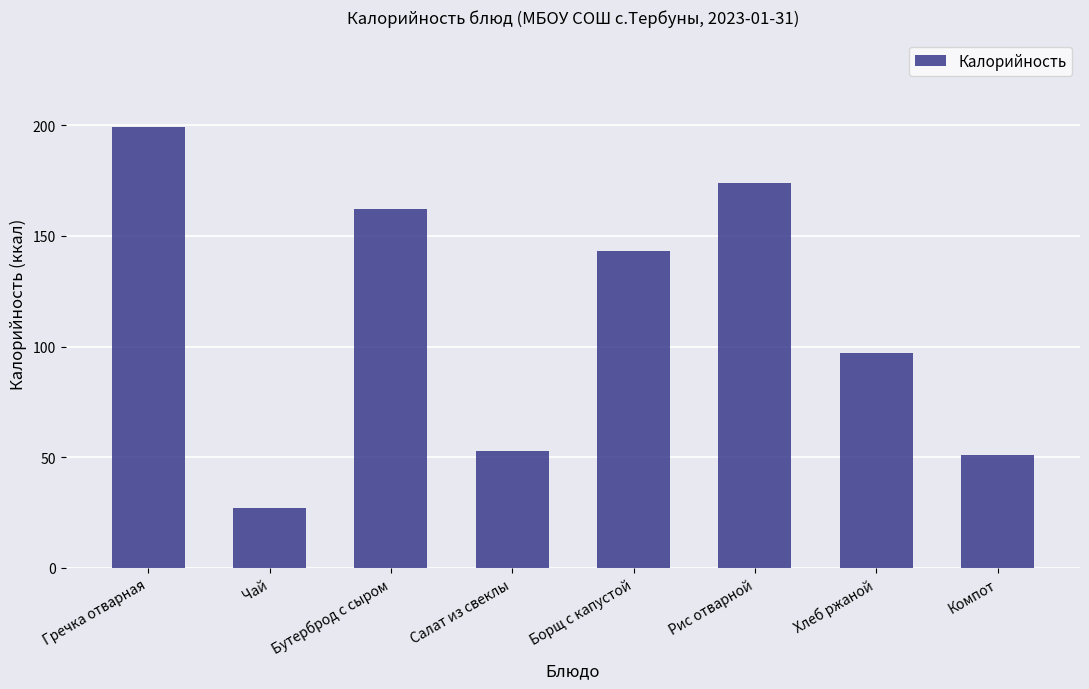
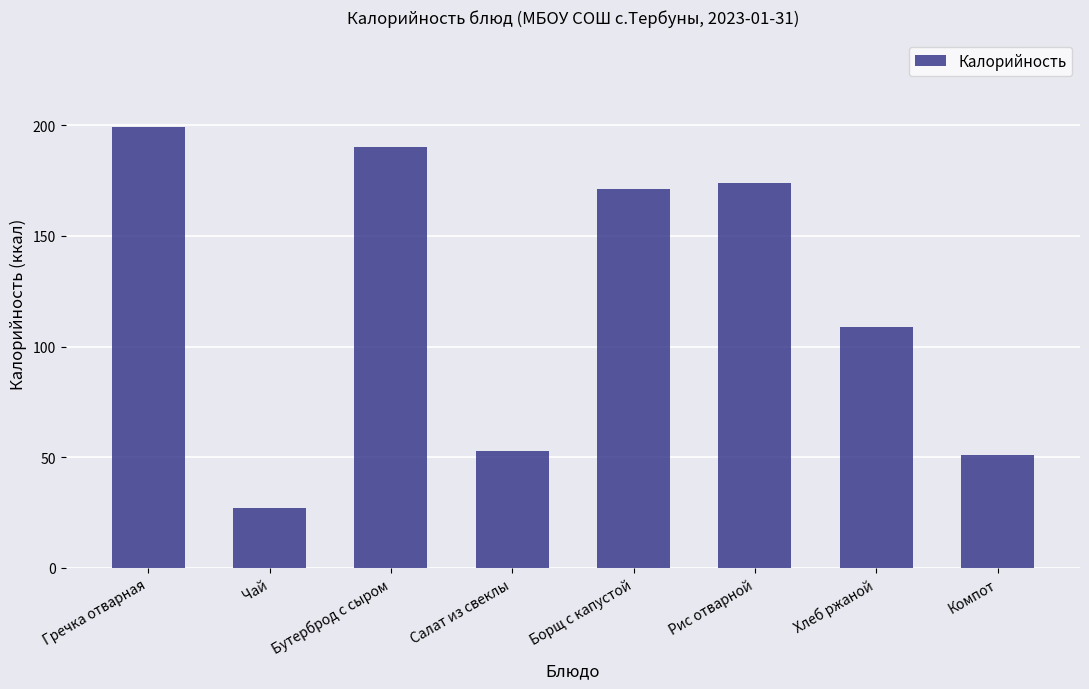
  {
    "Гречка отварная": 199,
    "Чай": 27,
-   "Бутерброд с сыром": 162,
+   "Бутерброд с сыром": 190,
    "Салат из свеклы": 53,
-   "Борщ с капустой": 143,
+   "Борщ с капустой": 171,
    "Рис отварной": 174,
-   "Хлеб ржаной": 97,
+   "Хлеб ржаной": 109,
    "Компот": 51
  }
